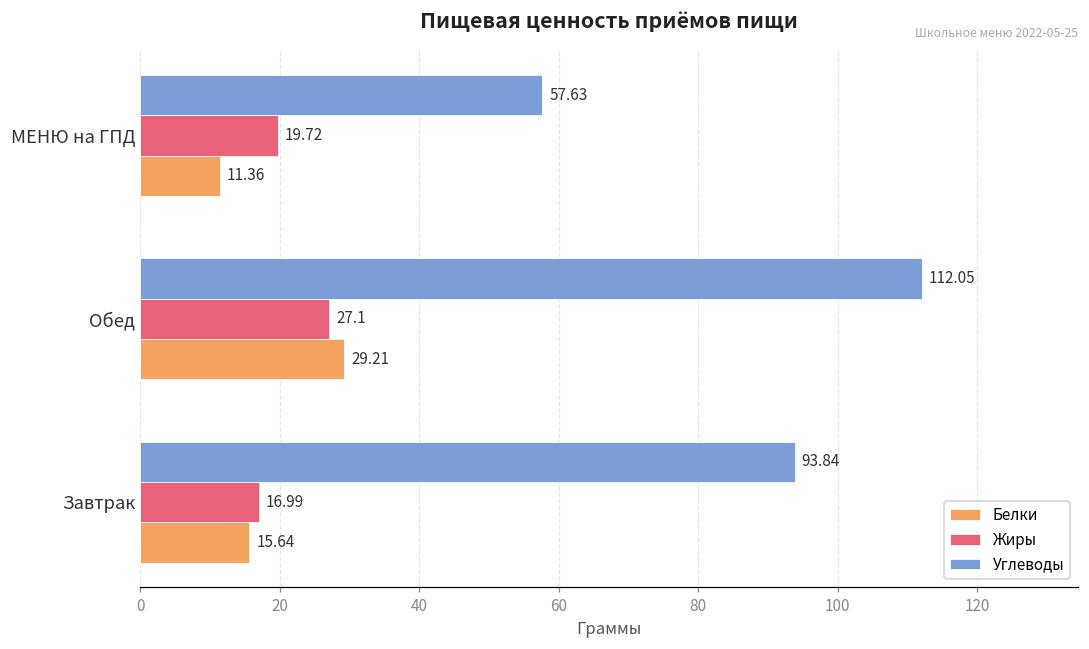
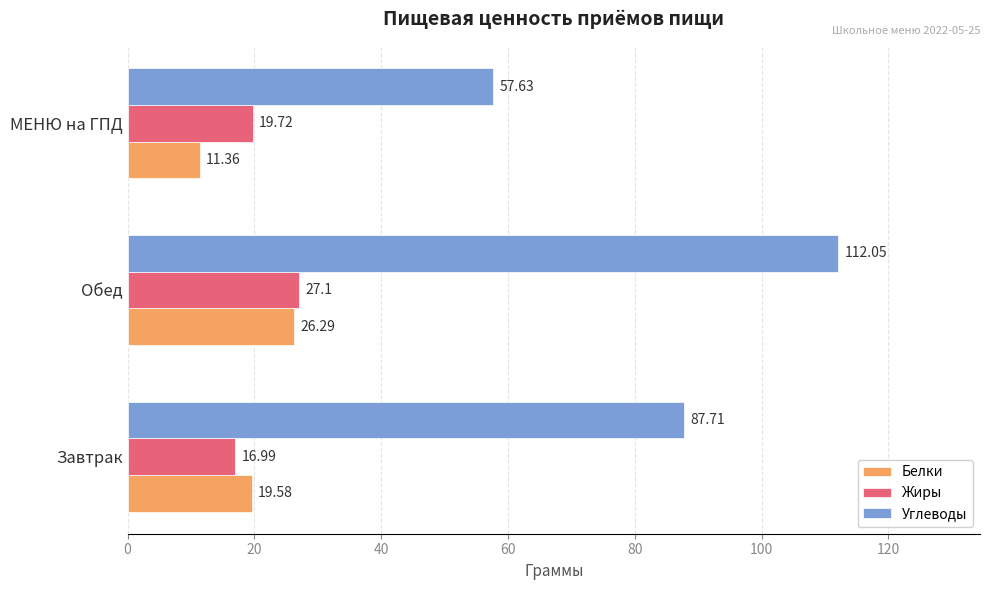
  {
    "Белки": {
      "МЕНЮ на ГПД": 11.36,
-     "Обед": 29.21,
-     "Завтрак": 15.64
+     "Обед": 26.29,
+     "Завтрак": 19.58
    },
    "Жиры": {
      "МЕНЮ на ГПД": 19.72,
      "Обед": 27.1,
      "Завтрак": 16.99
    },
    "Углеводы": {
      "МЕНЮ на ГПД": 57.63,
      "Обед": 112.05,
-     "Завтрак": 93.84
+     "Завтрак": 87.71
    }
  }
